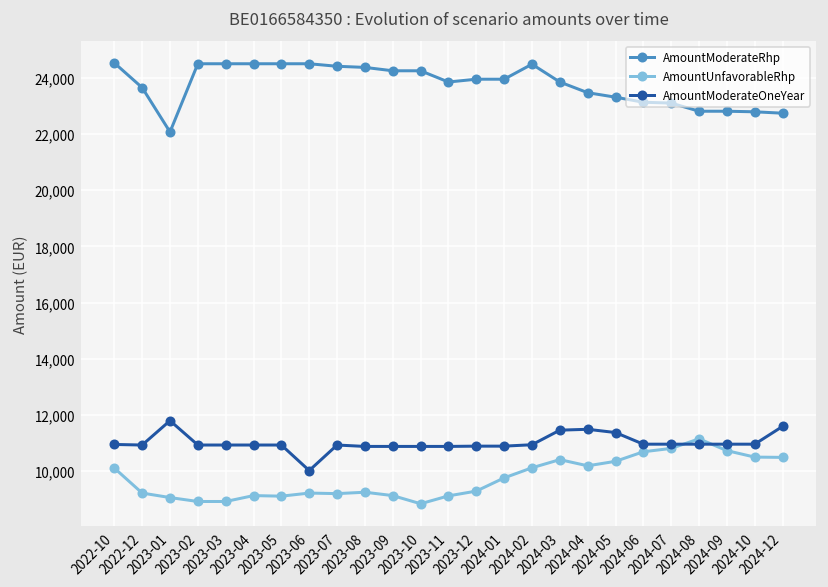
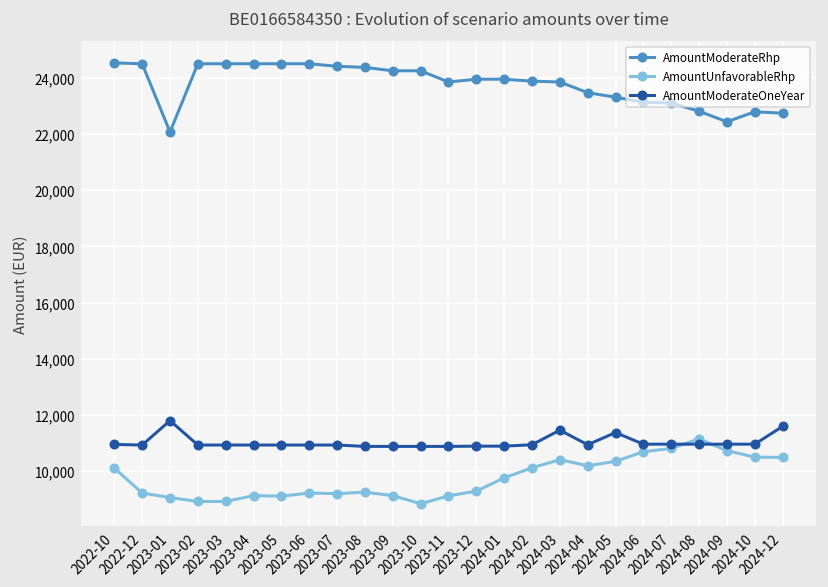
  {
    "AmountModerateRhp": {
      "2022-10": "24,500",
-     "2022-12": "23,700",
+     "2022-12": "24,500",
      "2023-01": "22,100",
      "2023-02": "24,500",
      "2023-03": "24,500",
      "2023-04": "24,500",
      "2023-05": "24,500",
      "2023-06": "24,500",
      "2023-07": "24,400",
      "2023-08": "24,400",
      "2023-09": "24,300",
      "2023-10": "24,300",
      "2023-11": "23,900",
      "2023-12": "24,000",
      "2024-01": "24,000",
-     "2024-02": "24,500",
+     "2024-02": "23,900",
      "2024-03": "23,900",
      "2024-04": "23,500",
      "2024-05": "23,300",
      "2024-08": "22,800",
-     "2024-09": "22,800",
+     "2024-09": "22,400",
      "2024-10": "22,800",
      "2024-12": "22,700"
    },
    "AmountUnfavorableRhp": {
      "2022-10": "10,100",
      "2022-12": "9,200",
      "2023-01": "9,100",
      "2023-02": "8,900",
      "2023-03": "8,900",
      "2023-04": "9,100",
      "2023-05": "9,100",
      "2023-06": "9,200",
      "2023-07": "9,200",
      "2023-08": "9,300",
      "2023-09": "9,100",
      "2023-10": "8,800",
      "2023-11": "9,100",
      "2023-12": "9,300",
      "2024-01": "9,800",
      "2024-02": "10,100",
      "2024-03": "10,400",
      "2024-04": "10,200",
      "2024-05": "10,400",
      "2024-06": "10,700",
      "2024-07": "10,800",
      "2024-08": "11,200",
      "2024-09": "10,700",
      "2024-10": "10,500",
      "2024-12": "10,500"
    },
    "AmountModerateOneYear": {
      "2022-10": "11,000",
      "2022-12": "10,900",
      "2023-01": "11,800",
      "2023-02": "10,900",
      "2023-03": "10,900",
      "2023-04": "10,900",
      "2023-05": "10,900",
-     "2023-06": "10,000",
+     "2023-06": "10,900",
      "2023-07": "10,900",
      "2023-08": "10,900",
      "2023-09": "10,900",
      "2023-10": "10,900",
      "2023-11": "10,900",
      "2023-12": "10,900",
      "2024-01": "10,900",
      "2024-02": "10,900",
      "2024-03": "11,500",
-     "2024-04": "11,500",
+     "2024-04": "10,900",
      "2024-05": "11,400",
      "2024-06": "11,000",
      "2024-07": "11,000",
      "2024-08": "11,000",
      "2024-09": "11,000",
      "2024-10": "11,000",
      "2024-12": "11,600"
    }
  }
